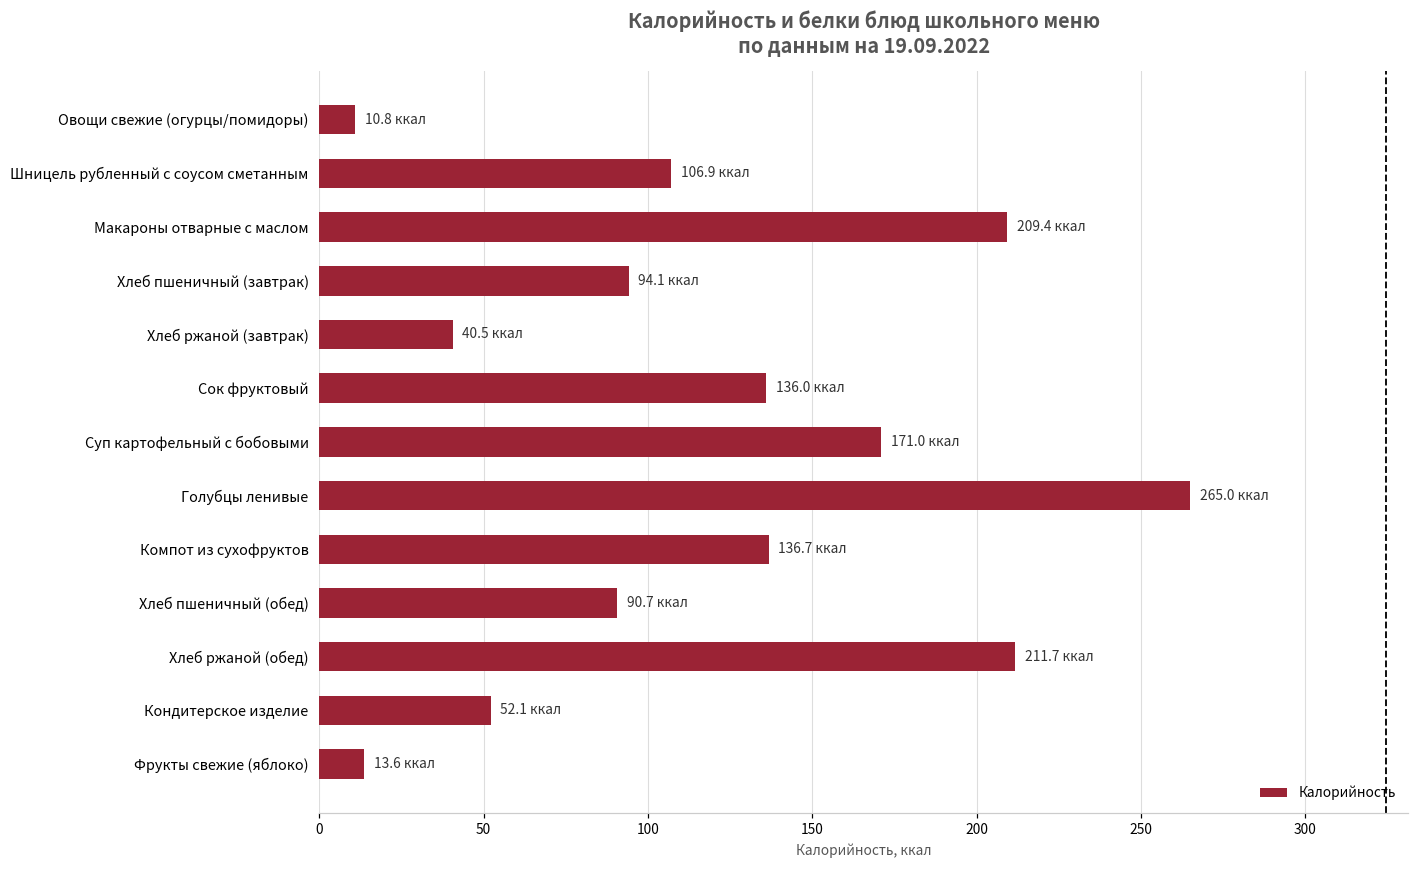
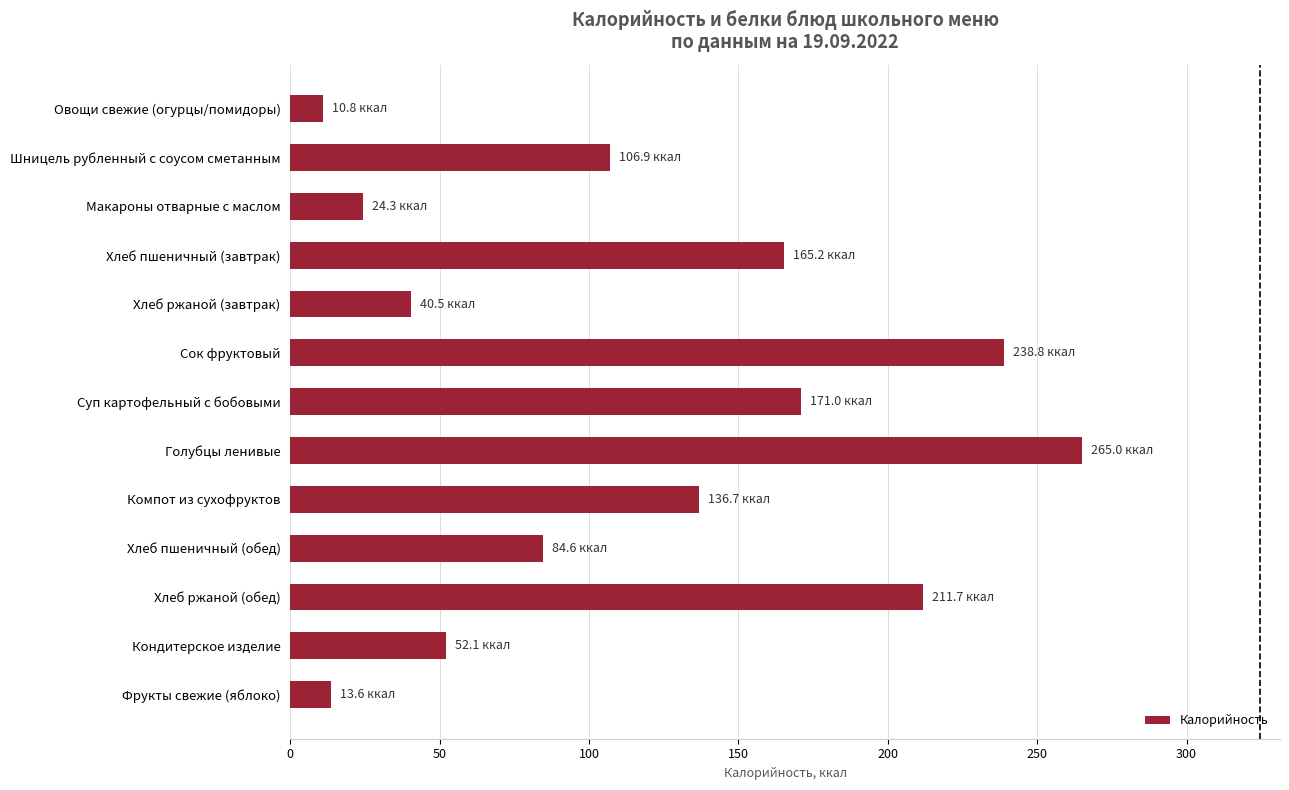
  {
    "Овощи свежие (огурцы/помидоры)": 10.8,
    "Шницель рубленный с соусом сметанным": 106.9,
-   "Макароны отварные с маслом": 209.4,
-   "Хлеб пшеничный (завтрак)": 94.1,
+   "Макароны отварные с маслом": 24.3,
+   "Хлеб пшеничный (завтрак)": 165.2,
    "Хлеб ржаной (завтрак)": 40.5,
-   "Сок фруктовый": 136.0,
+   "Сок фруктовый": 238.8,
    "Суп картофельный с бобовыми": 171.0,
    "Голубцы ленивые": 265.0,
    "Компот из сухофруктов": 136.7,
-   "Хлеб пшеничный (обед)": 90.7,
+   "Хлеб пшеничный (обед)": 84.6,
    "Хлеб ржаной (обед)": 211.7,
    "Кондитерское изделие": 52.1,
    "Фрукты свежие (яблоко)": 13.6
  }
